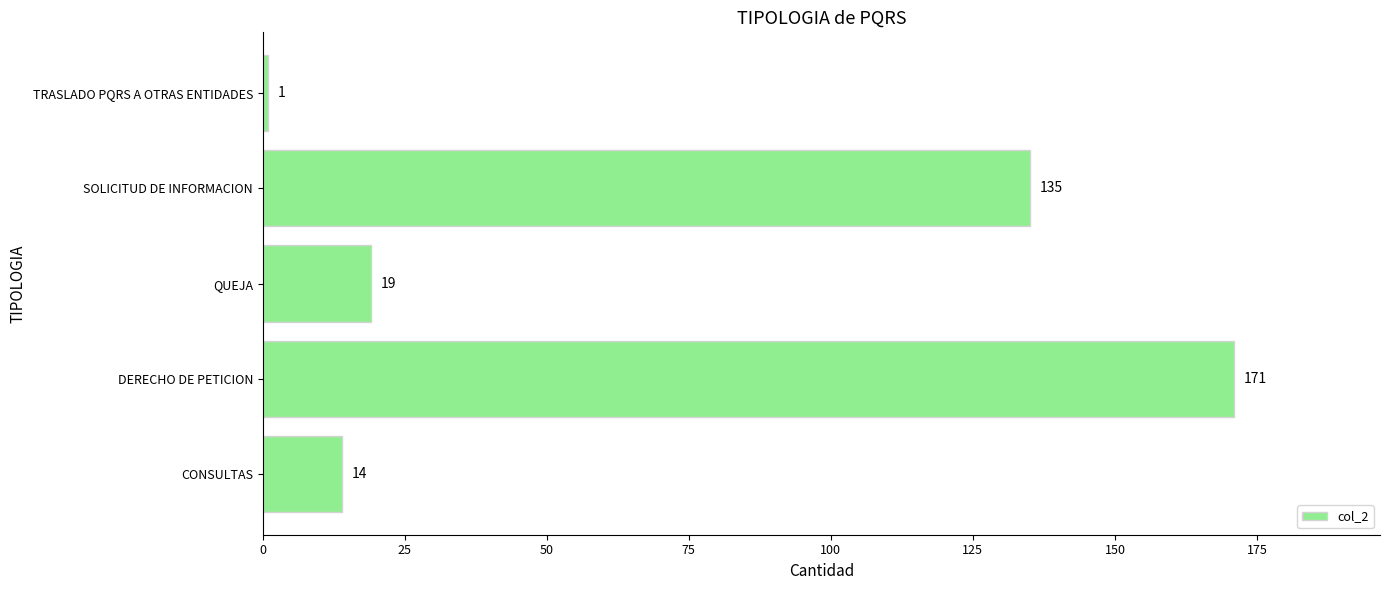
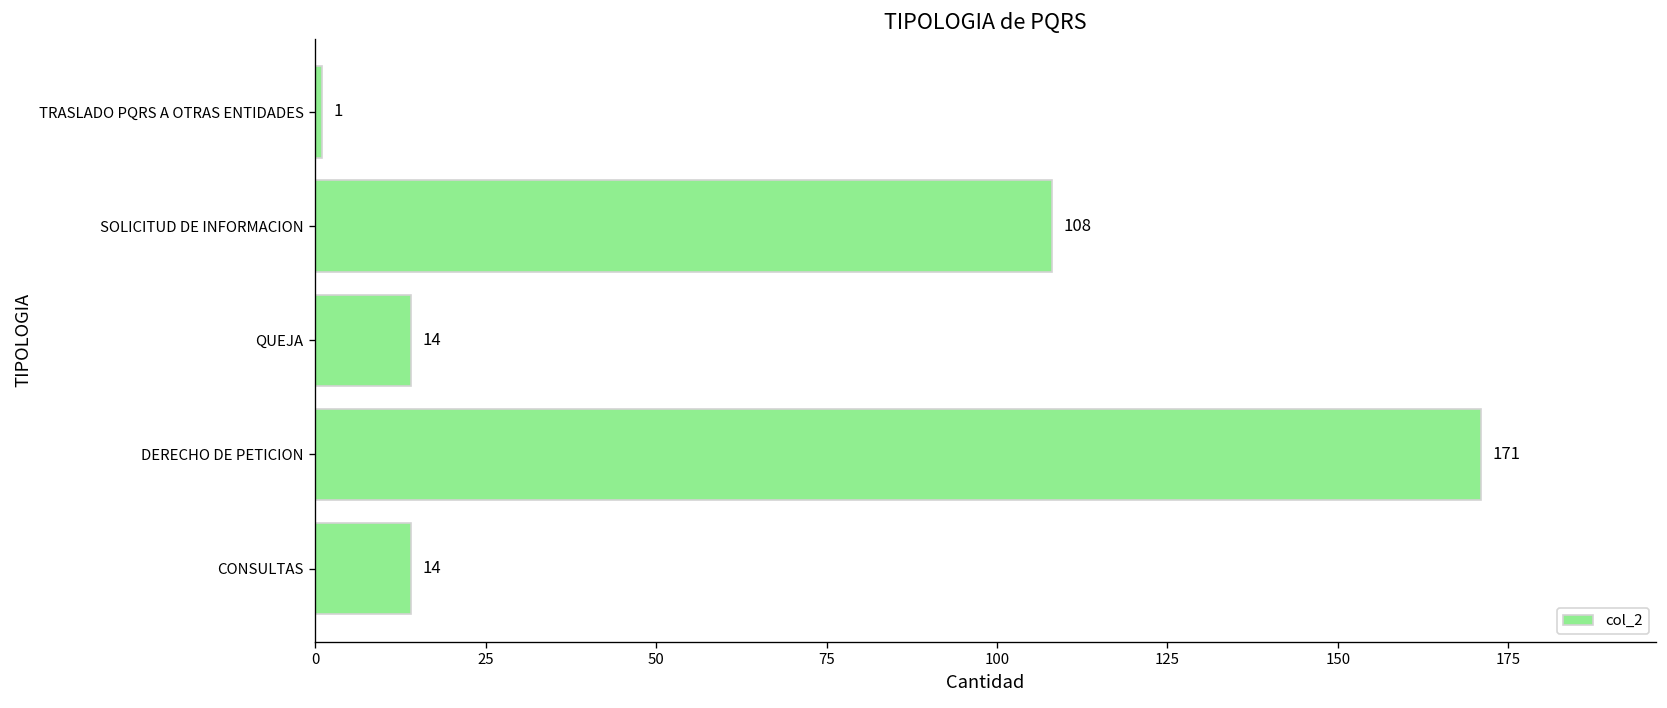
  {
    "TRASLADO PQRS A OTRAS ENTIDADES": 1,
-   "SOLICITUD DE INFORMACION": 135,
-   "QUEJA": 19,
+   "SOLICITUD DE INFORMACION": 108,
+   "QUEJA": 14,
    "DERECHO DE PETICION": 171,
    "CONSULTAS": 14
  }
